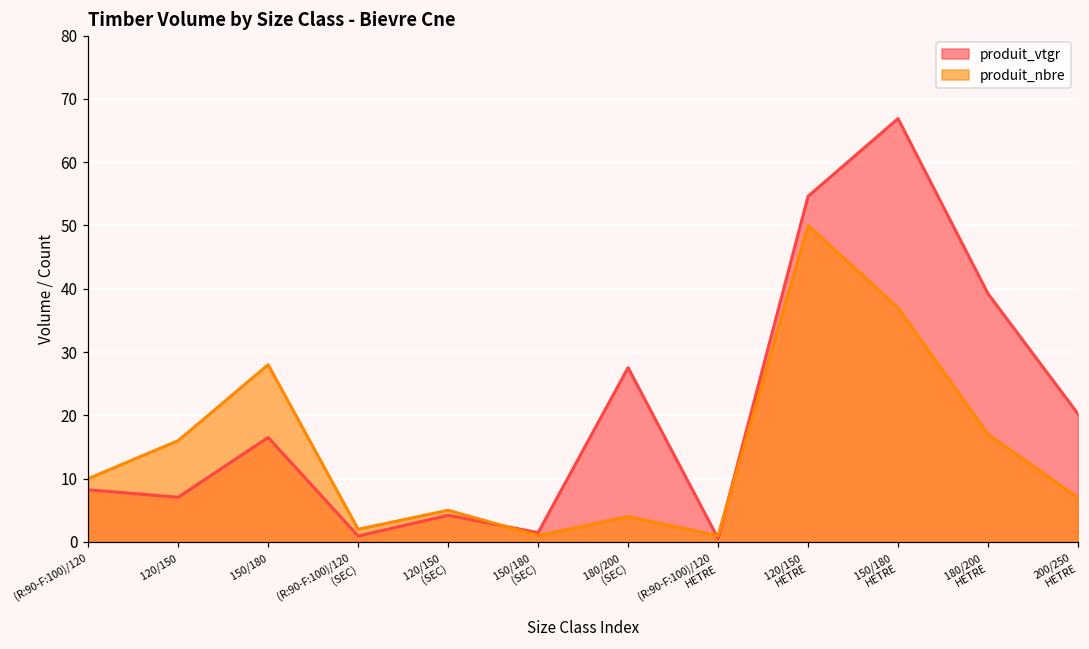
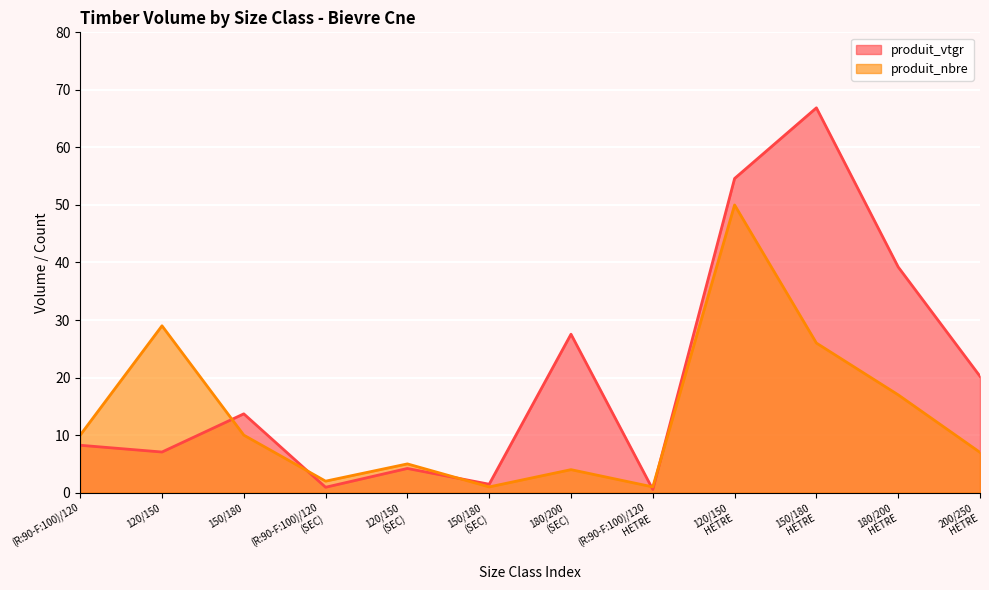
  {
    "produit_vtgr": {
      "(R:90-F:100)/120": 8,
      "120/150": 7,
-     "150/180": 17,
+     "150/180": 14,
      "(R:90-F:100)/120 (SEC)": 1,
      "120/150 (SEC)": 4,
      "150/180 (SEC)": 1,
      "180/200 (SEC)": 28,
      "120/150 HETRE": 55,
      "150/180 HETRE": 67,
      "180/200 HETRE": 39,
      "200/250 HETRE": 20
    },
    "produit_nbre": {
      "(R:90-F:100)/120": 10,
-     "120/150": 16,
-     "150/180": 28,
+     "120/150": 29,
+     "150/180": 10,
      "(R:90-F:100)/120 (SEC)": 2,
      "120/150 (SEC)": 5,
      "150/180 (SEC)": 1,
      "180/200 (SEC)": 4,
      "120/150 HETRE": 50,
-     "150/180 HETRE": 37,
+     "150/180 HETRE": 26,
      "180/200 HETRE": 17,
      "200/250 HETRE": 7
    }
  }
